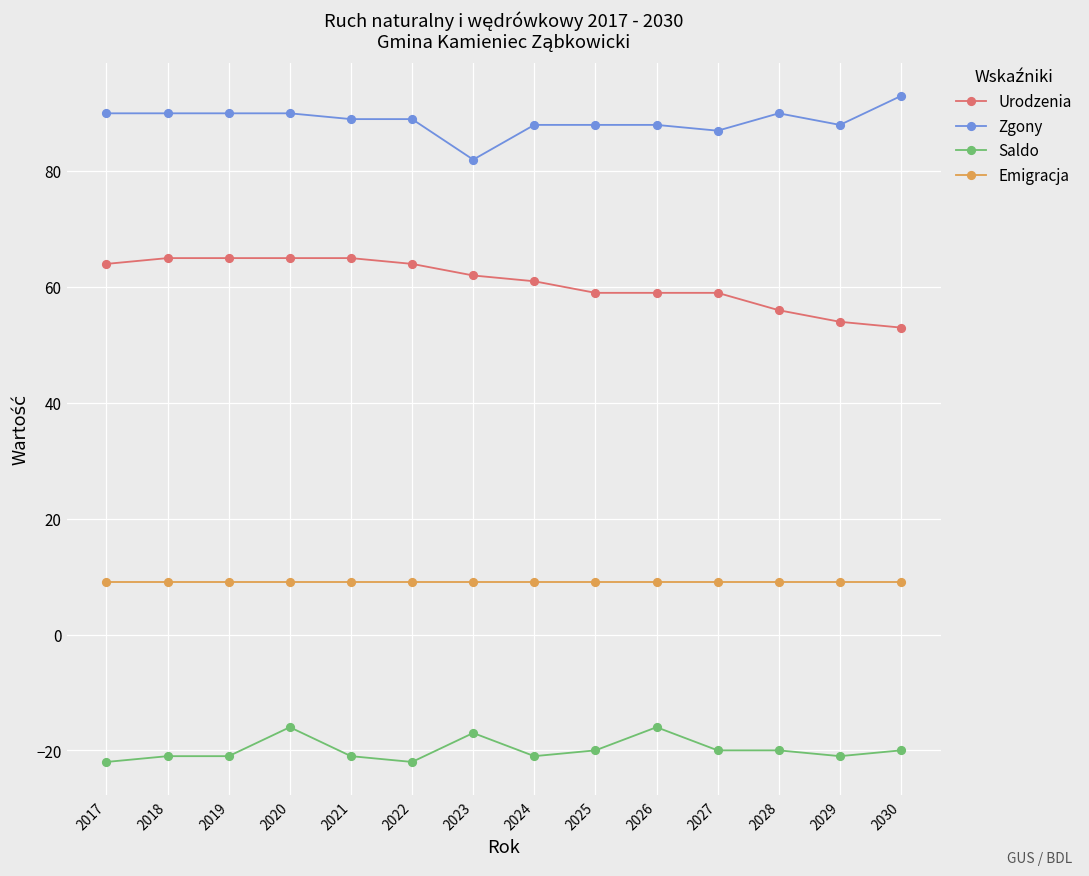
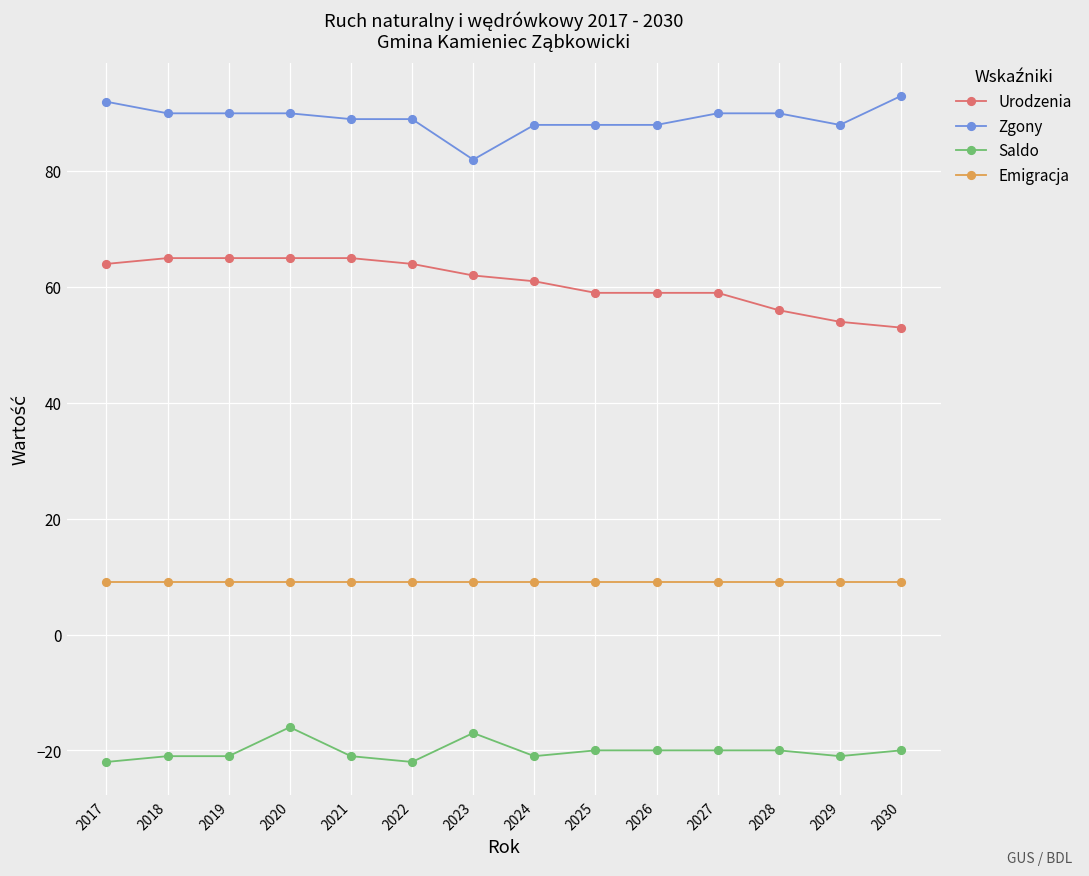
  {
    "Zgony": {
-     "2017": 90,
+     "2017": 92,
      "2018": 90,
      "2019": 90,
      "2020": 90,
      "2021": 89,
      "2022": 89,
      "2023": 82,
      "2024": 88,
      "2025": 88,
      "2026": 88,
-     "2027": 87,
+     "2027": 90,
      "2028": 90,
      "2029": 88,
      "2030": 93
    },
    "Saldo": {
      "2017": -22,
      "2018": -21,
      "2019": -21,
      "2020": -16,
      "2021": -21,
      "2022": -22,
      "2023": -17,
      "2024": -21,
      "2025": -20,
-     "2026": -16,
+     "2026": -20,
      "2027": -20,
      "2028": -20,
      "2029": -21,
      "2030": -20
    }
  }
